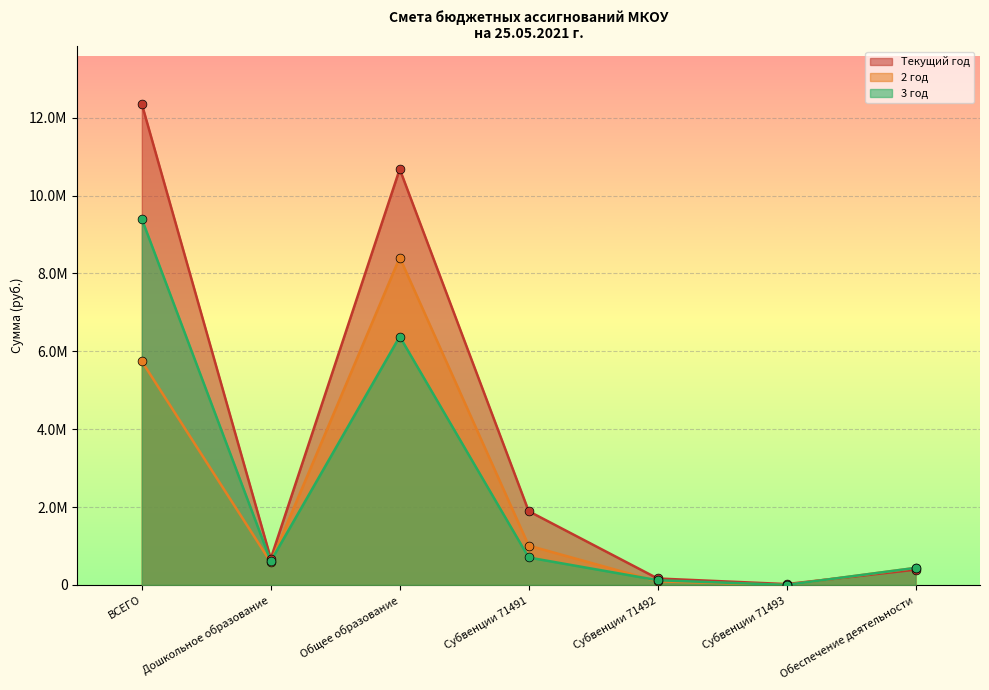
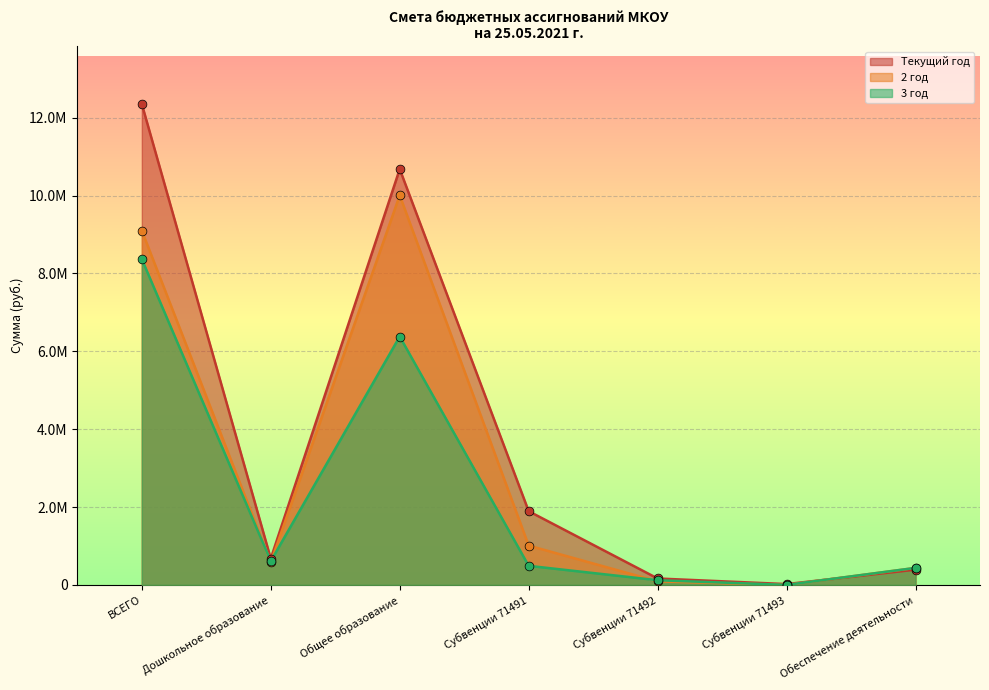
  {
    "Текущий год": {
      "ВСЕГО": 12300000,
      "Дошкольное образование": 700000,
      "Общее образование": 10700000,
      "Субвенции 71491": 1900000
    },
    "2 год": {
-     "ВСЕГО": 5700000,
-     "Общее образование": 8400000,
+     "ВСЕГО": 9100000,
+     "Общее образование": 10000000,
      "Субвенции 71491": 1000000
    },
    "3 год": {
-     "ВСЕГО": 9400000,
+     "ВСЕГО": 8400000,
      "Общее образование": 6400000,
-     "Субвенции 71491": 700000
+     "Субвенции 71491": 500000
    }
  }
